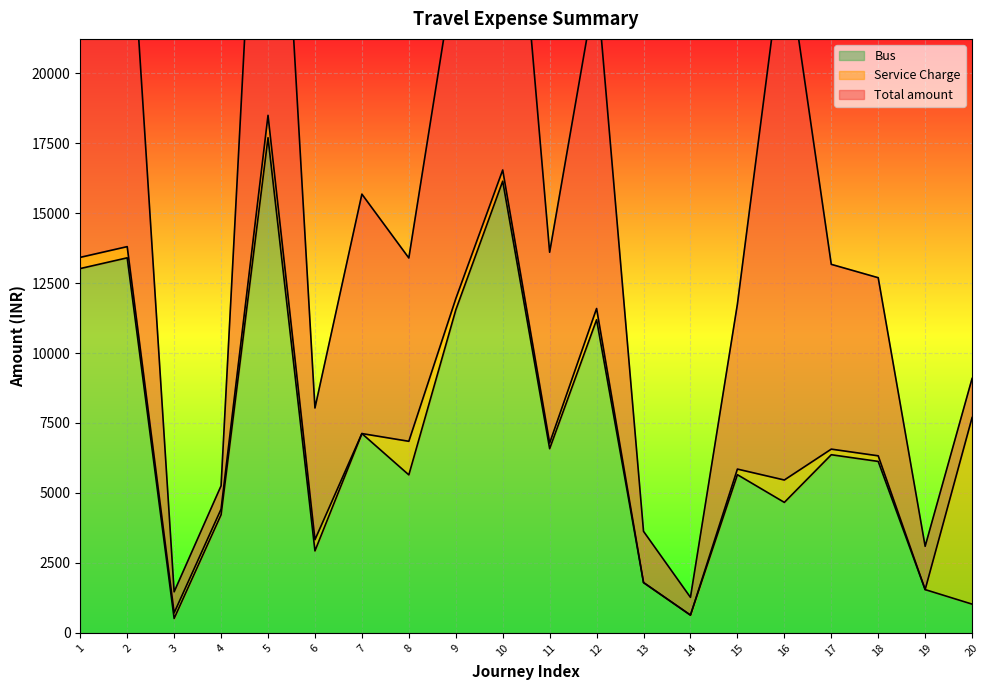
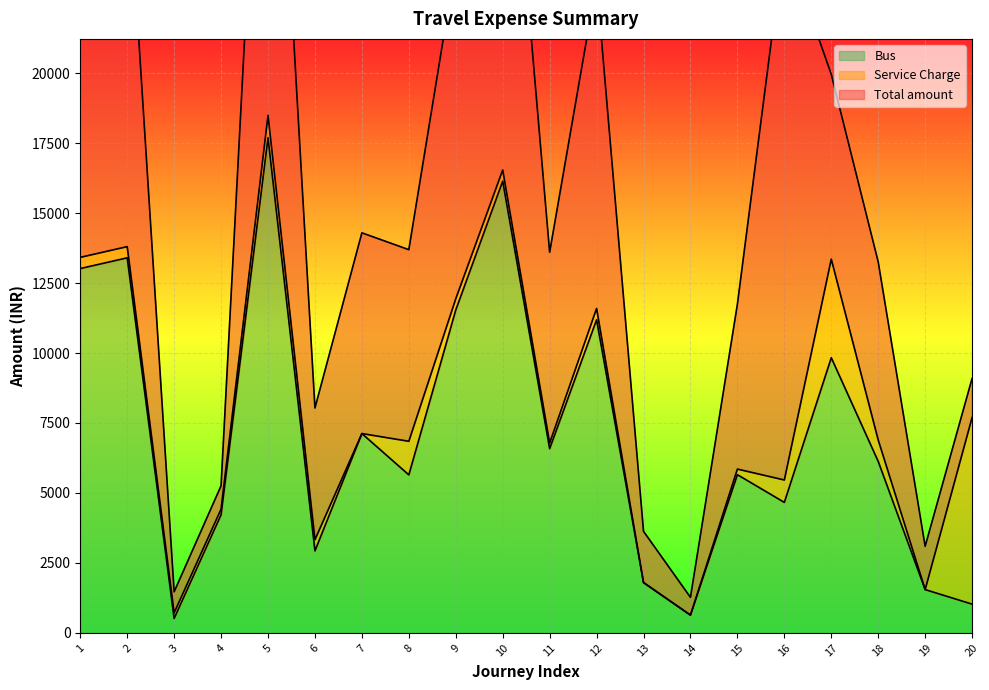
  {
    "Bus": {
      "1": 13000,
      "2": 13400,
      "3": 500,
      "4": 4200,
      "5": 17700,
      "6": 2900,
      "8": 5600,
      "9": 11500,
      "10": 16100,
      "11": 6600,
      "12": 11200,
      "15": 5700,
      "16": 4700,
-     "17": 6400,
+     "17": 9800,
      "18": 6100,
      "20": 1000
    },
    "Service Charge": {
      "1": 400,
      "2": 400,
      "3": 200,
      "4": 200,
      "5": 800,
      "6": 400,
      "8": 1200,
      "9": 400,
      "10": 400,
      "11": 200,
      "12": 400,
      "15": 200,
      "16": 800,
-     "17": 200,
-     "18": 200,
+     "17": 3500,
+     "18": 800,
      "20": 6700
    },
    "Total amount": {
      "3": 800,
      "4": 800,
      "6": 4700,
-     "7": 8600,
-     "8": 6500,
+     "7": 7200,
+     "8": 6800,
      "11": 6800,
      "13": 1800,
      "14": 600,
      "15": 5900,
      "17": 6600,
      "18": 6400,
      "19": 1500,
      "20": 1400
    }
  }
